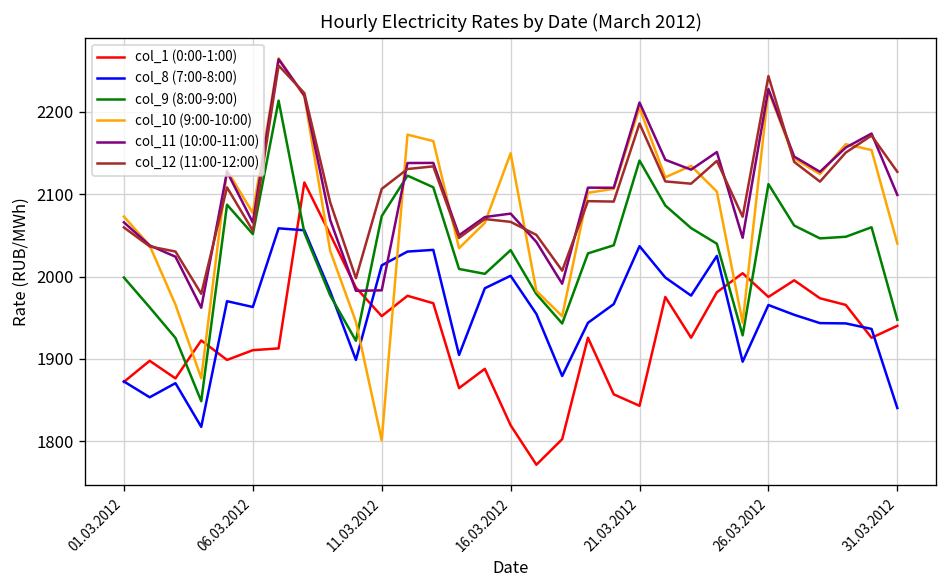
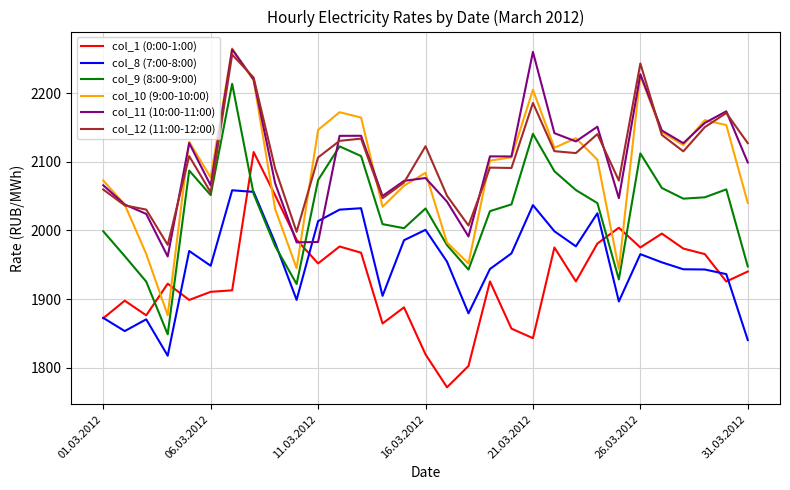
  {
    "col_1 (0:00-1:00)": {
      "06.03.2012": 1910,
      "11.03.2012": 1950,
      "16.03.2012": 1820,
      "21.03.2012": 1840,
      "26.03.2012": 1980,
      "31.03.2012": 1940
    },
    "col_8 (7:00-8:00)": {
-     "06.03.2012": 1960,
+     "06.03.2012": 1950,
      "11.03.2012": 2010,
      "16.03.2012": 2000,
      "21.03.2012": 2040,
      "26.03.2012": 1970,
      "31.03.2012": 1840
    },
    "col_9 (8:00-9:00)": {
      "01.03.2012": 2000,
      "06.03.2012": 2050,
      "11.03.2012": 2070,
      "16.03.2012": 2030,
      "21.03.2012": 2140,
      "26.03.2012": 2110,
      "31.03.2012": 1950
    },
    "col_10 (9:00-10:00)": {
      "01.03.2012": 2070,
      "06.03.2012": 2080,
-     "11.03.2012": 1800,
-     "16.03.2012": 2150,
+     "11.03.2012": 2150,
+     "16.03.2012": 2080,
      "21.03.2012": 2200,
      "31.03.2012": 2040
    },
    "col_11 (10:00-11:00)": {
      "01.03.2012": 2070,
      "06.03.2012": 2070,
      "11.03.2012": 1980,
      "16.03.2012": 2080,
-     "21.03.2012": 2210,
+     "21.03.2012": 2260,
      "31.03.2012": 2100
    },
    "col_12 (11:00-12:00)": {
      "01.03.2012": 2060,
      "06.03.2012": 2060,
      "11.03.2012": 2110,
-     "16.03.2012": 2070,
+     "16.03.2012": 2120,
      "21.03.2012": 2190,
      "26.03.2012": 2240,
      "31.03.2012": 2130
    }
  }
